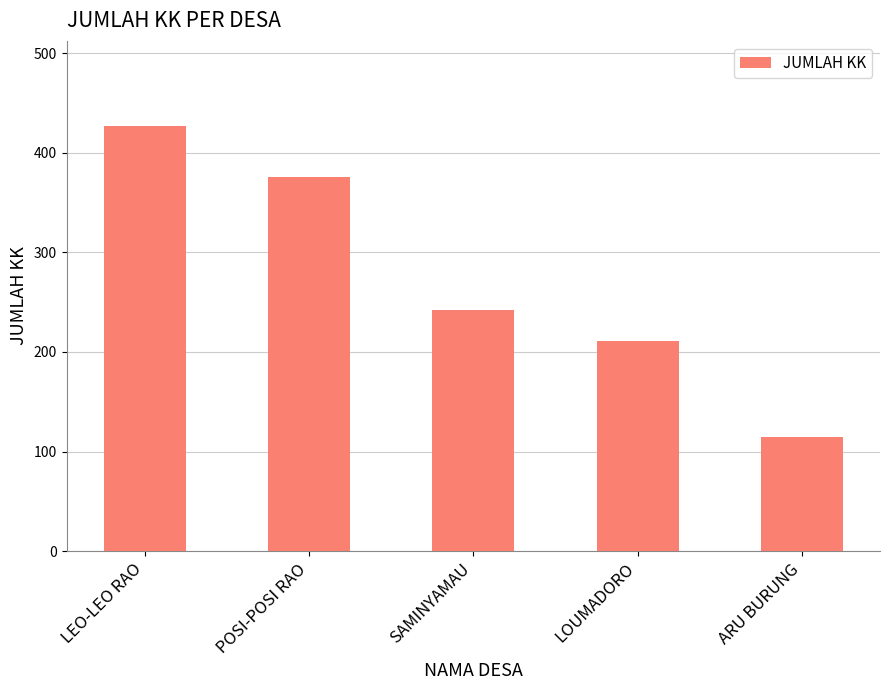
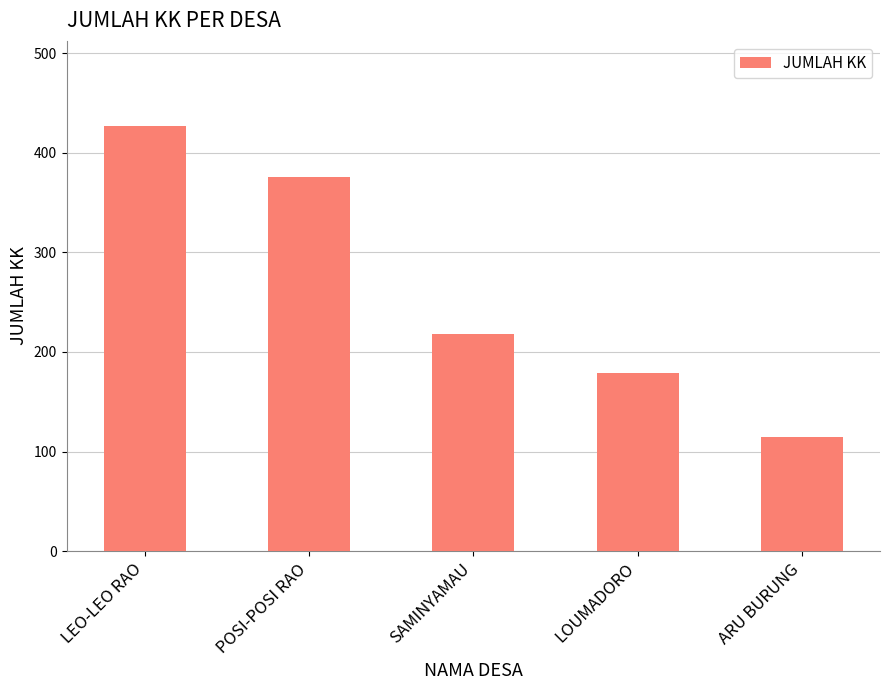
  {
    "LEO-LEO RAO": 430,
    "POSI-POSI RAO": 380,
-   "SAMINYAMAU": 240,
-   "LOUMADORO": 210,
+   "SAMINYAMAU": 220,
+   "LOUMADORO": 180,
    "ARU BURUNG": 120
  }
